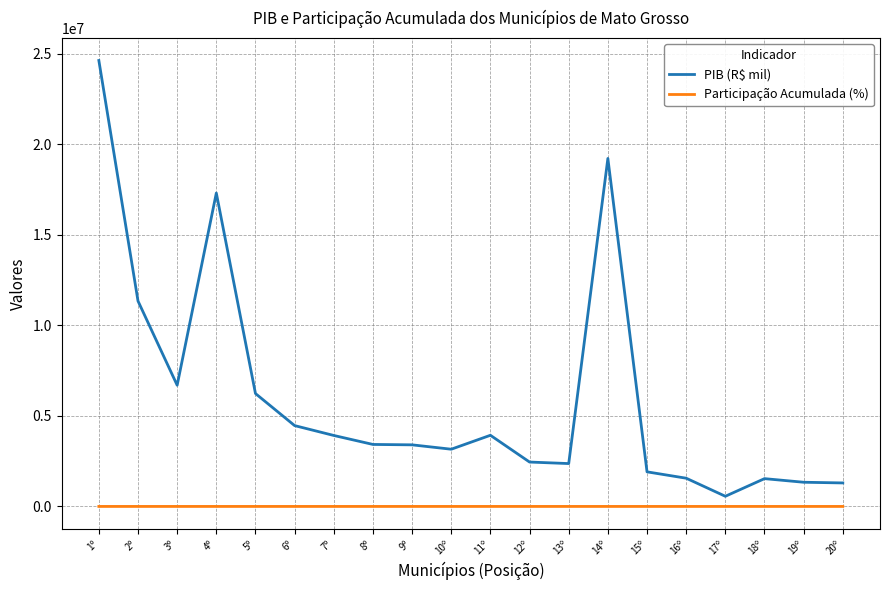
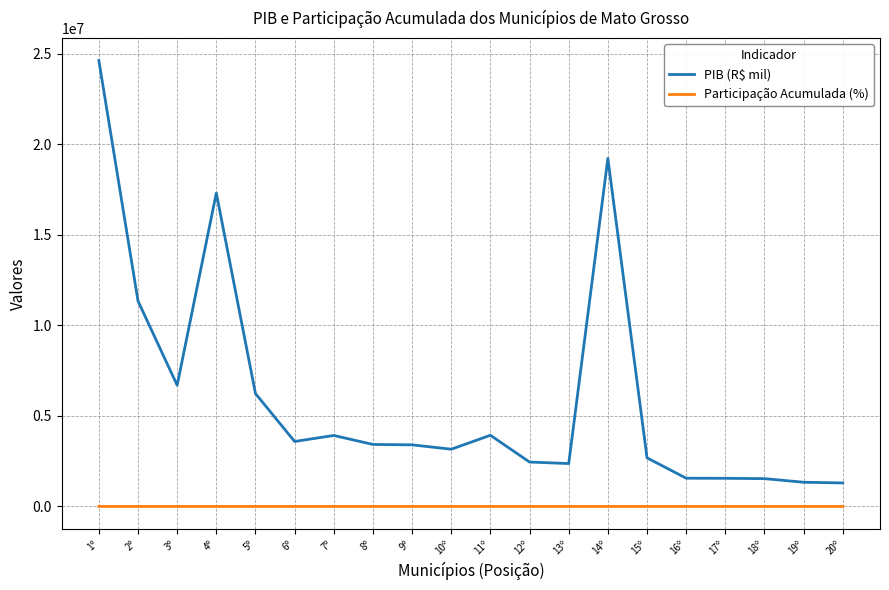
  {
    "PIB (R$ mil)": {
      "1º": 24600000,
      "2º": 11300000,
      "3º": 6700000,
      "4º": 17300000,
      "5º": 6200000,
-     "6º": 4500000,
+     "6º": 3600000,
      "7º": 3900000,
      "8º": 3400000,
      "9º": 3400000,
      "10º": 3200000,
      "11º": 3900000,
      "12º": 2500000,
      "13º": 2400000,
      "14º": 19200000,
-     "15º": 1900000,
+     "15º": 2700000,
      "16º": 1600000,
-     "17º": 600000,
+     "17º": 1600000,
      "18º": 1500000,
      "19º": 1300000,
      "20º": 1300000
    },
    "Participação Acumulada (%)": {
      "1º": 0,
      "2º": 0,
      "3º": 0,
      "4º": 0,
      "5º": 0,
      "6º": 0,
      "7º": 0,
      "8º": 0,
      "9º": 0,
      "10º": 0,
      "11º": 0,
      "12º": 0,
      "13º": 0,
      "14º": 0,
      "15º": 0,
      "16º": 0,
      "17º": 0,
      "18º": 0,
      "19º": 0,
      "20º": 0
    }
  }
